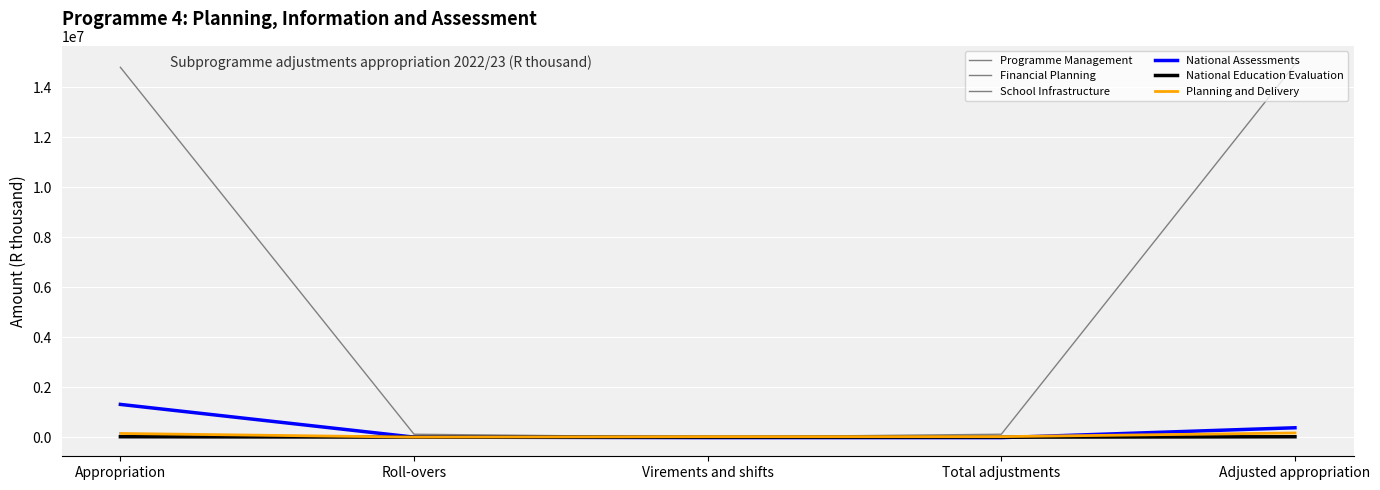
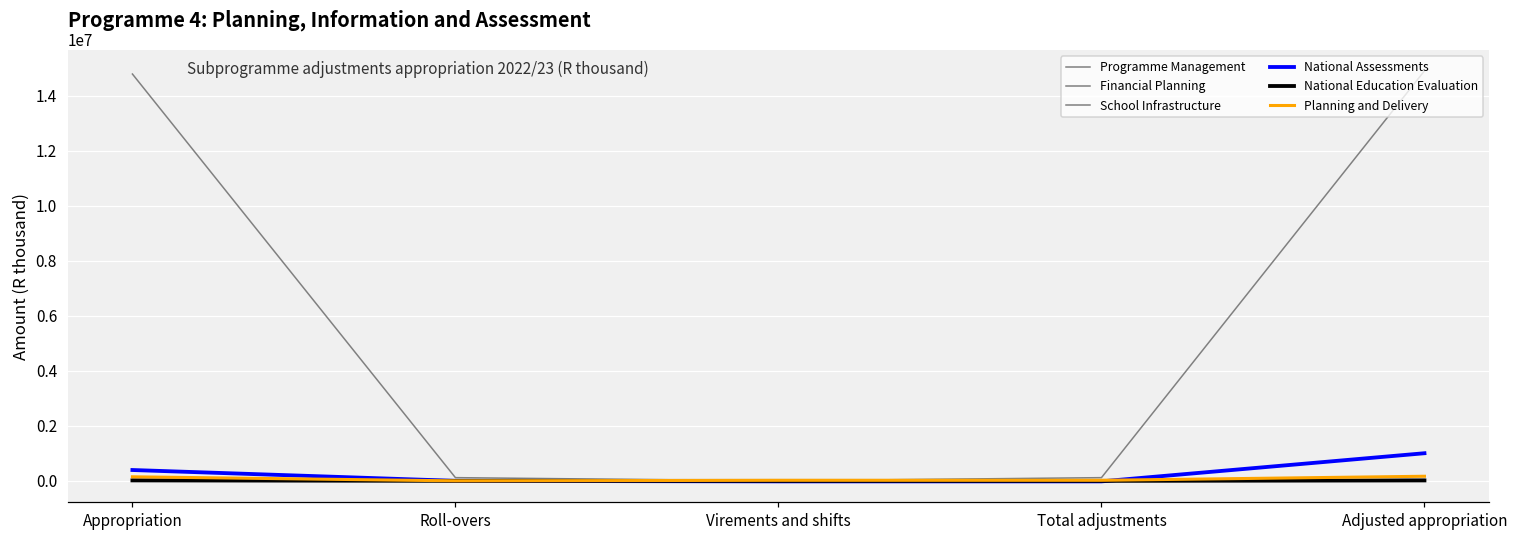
  {
    "National Assessments": {
-     "Appropriation": 1300000,
-     "Adjusted appropriation": 400000
+     "Appropriation": 400000,
+     "Adjusted appropriation": 1000000
    },
    "Planning and Delivery": {
      "Adjusted appropriation": 200000
    }
  }
